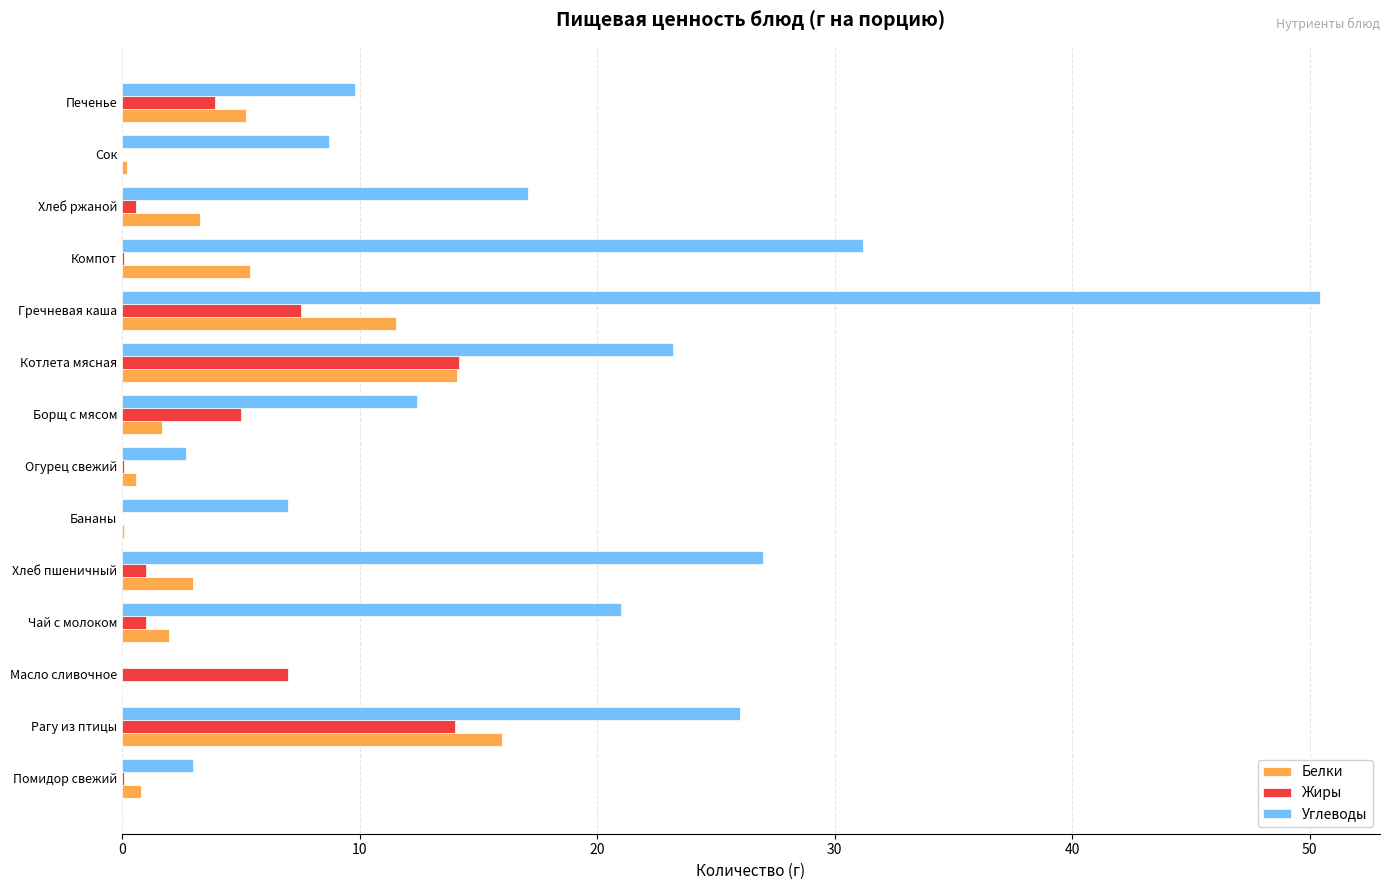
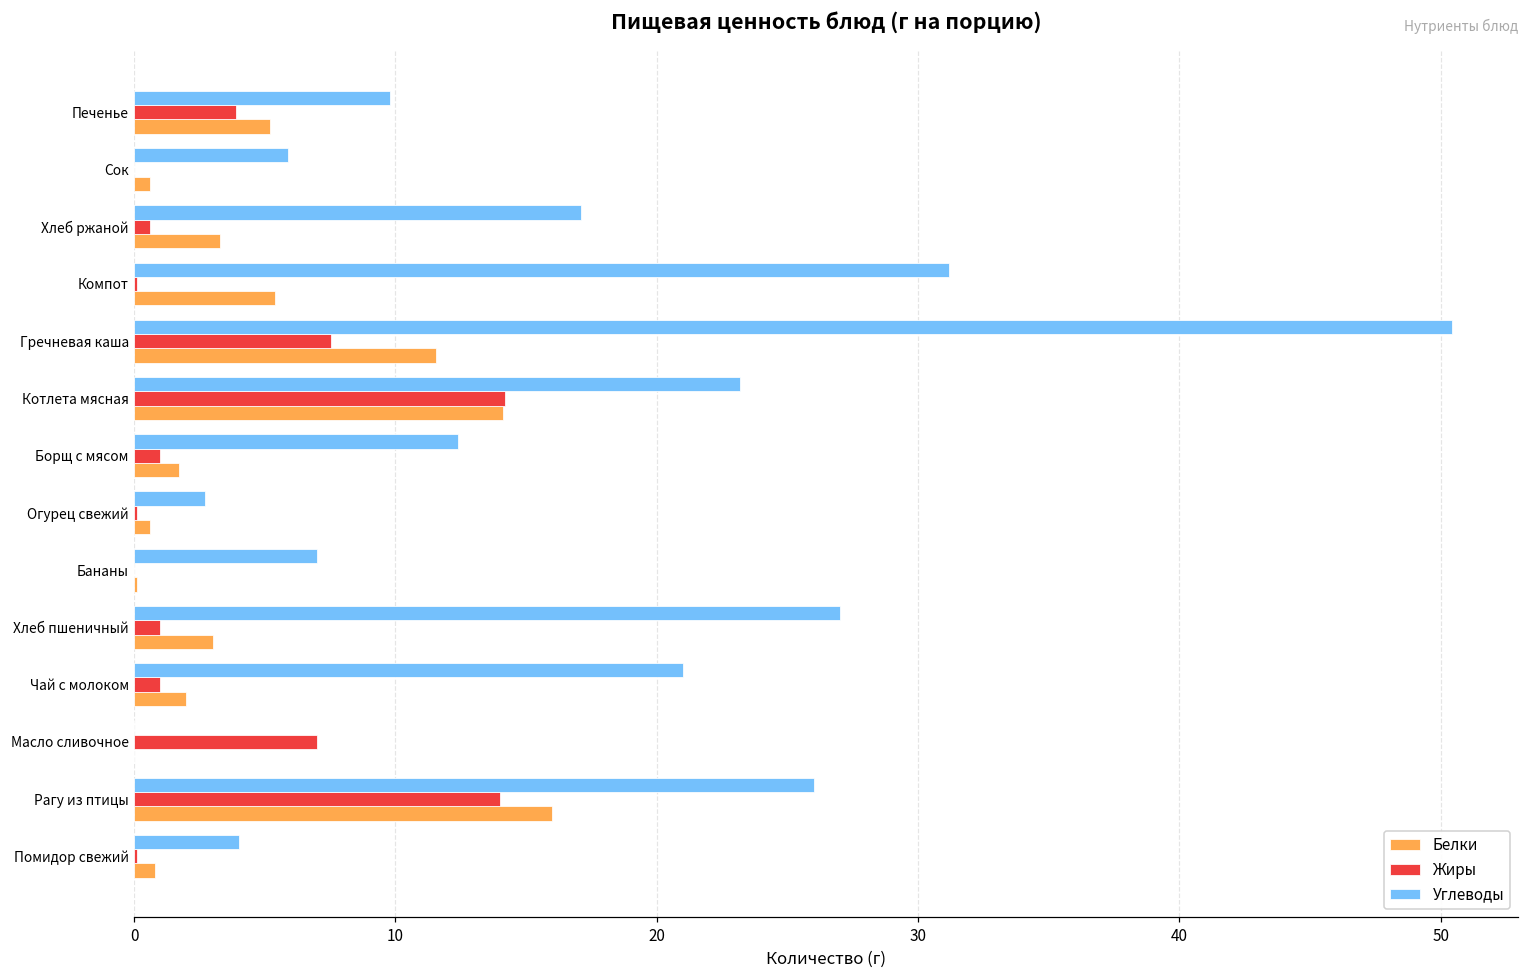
  {
    "Белки": {
      "Печенье": 5.2,
-     "Сок": 0.2,
+     "Сок": 0.6,
      "Хлеб ржаной": 3.3,
      "Компот": 5.4,
      "Гречневая каша": 11.6,
      "Котлета мясная": 14.1,
      "Борщ с мясом": 1.7,
      "Огурец свежий": 0.6,
      "Хлеб пшеничный": 3.0,
      "Чай с молоком": 2.0,
      "Масло сливочное": 0.0,
      "Рагу из птицы": 16.0,
      "Помидор свежий": 0.8
    },
    "Жиры": {
      "Печенье": 4,
      "Сок": 0,
      "Хлеб ржаной": 0.6,
      "Гречневая каша": 7.6,
      "Котлета мясная": 14.2,
-     "Борщ с мясом": 5,
+     "Борщ с мясом": 1,
      "Бананы": 0,
      "Хлеб пшеничный": 1,
      "Чай с молоком": 1,
      "Масло сливочное": 7,
      "Рагу из птицы": 14
    },
    "Углеводы": {
      "Печенье": 9.8,
-     "Сок": 8.7,
+     "Сок": 5.9,
      "Хлеб ржаной": 17.1,
      "Компот": 31.2,
      "Гречневая каша": 50.4,
      "Котлета мясная": 23.2,
      "Борщ с мясом": 12.4,
      "Огурец свежий": 2.7,
      "Бананы": 7.0,
      "Хлеб пшеничный": 27.0,
      "Чай с молоком": 21.0,
      "Масло сливочное": 0.0,
      "Рагу из птицы": 26.0,
-     "Помидор свежий": 3
+     "Помидор свежий": 4
    }
  }
